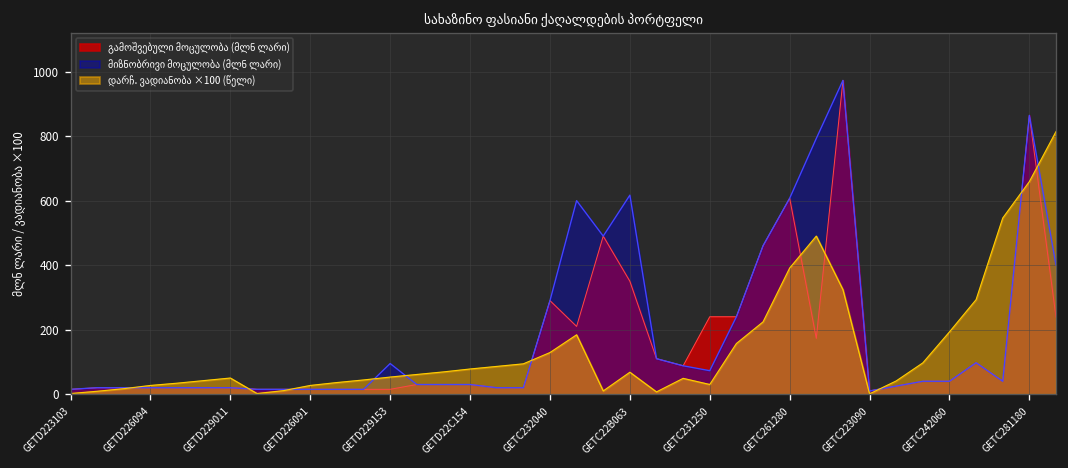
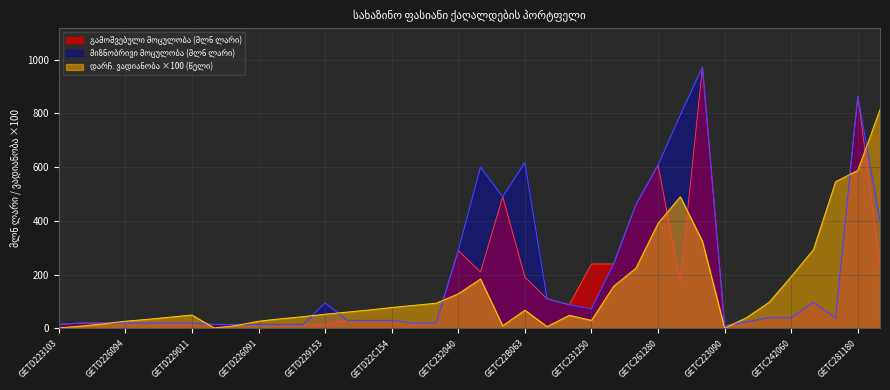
  {
    "გამოშვებული მოცულობა (მლნ ლარი)": {
      "GETD229153": 20,
-     "GETC22B063": 350,
+     "GETC22B063": 190,
      "GETC231250": 240
    },
    "მიზნობრივი მოცულობა (მლნ ლარი)": {
      "GETD229153": 90,
      "GETC22B063": 620,
      "GETC231250": 70
    },
    "დარჩ. ვადიანობა ×100 (წელი)": {
      "GETD223103": 0,
      "GETD229011": 50,
      "GETD226091": 30,
      "GETD229153": 50,
      "GETD22C154": 80,
      "GETC232040": 130,
      "GETC22B063": 70,
      "GETC231250": 30,
      "GETC261280": 390,
      "GETC242060": 190,
-     "GETC281180": 660
+     "GETC281180": 590
    }
  }
